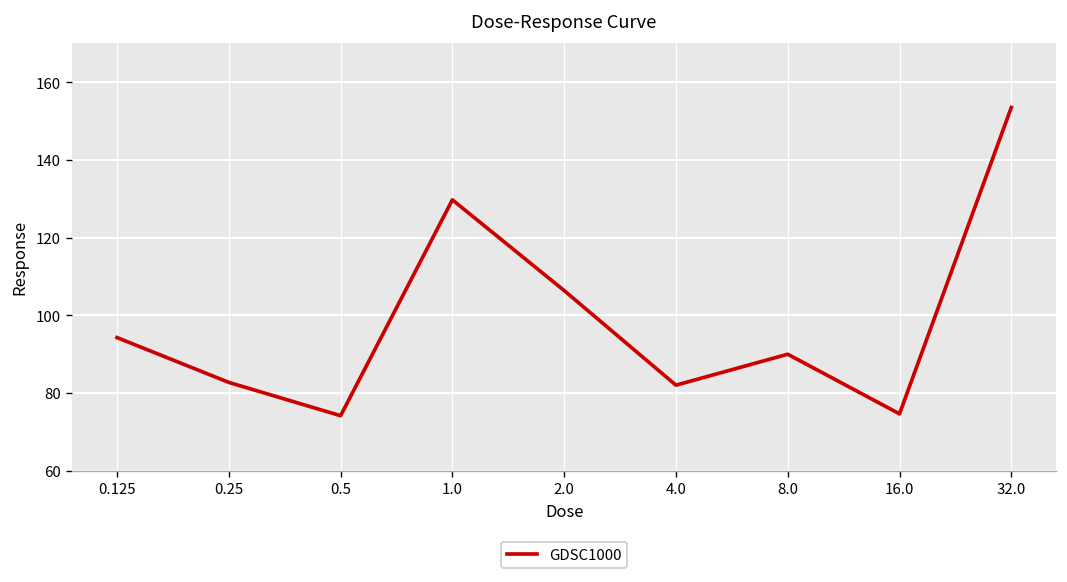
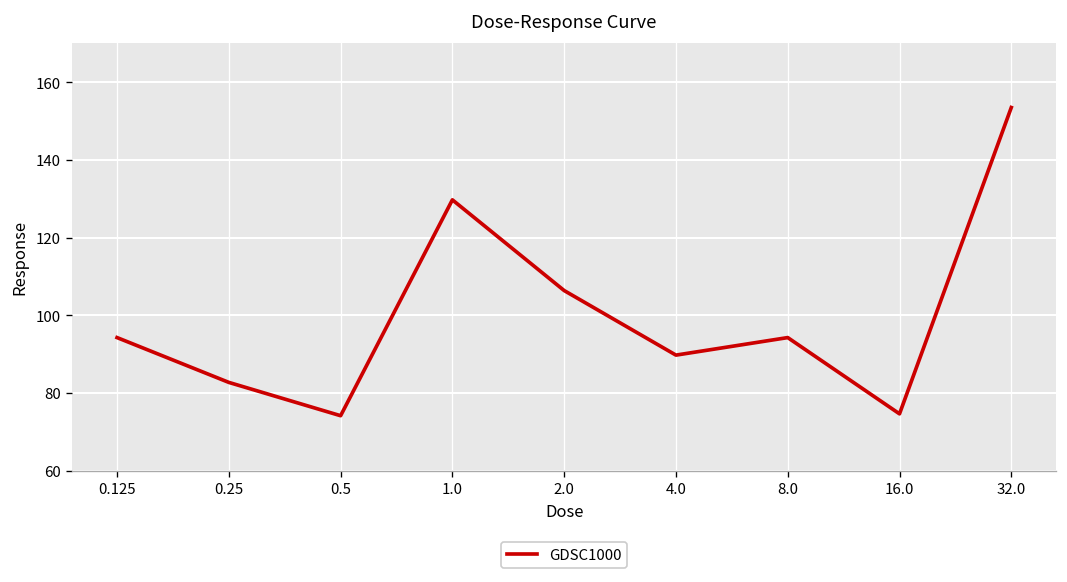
  {
    "0.125": 94,
    "0.25": 83,
    "0.5": 74,
    "1.0": 130,
    "2.0": 106,
-   "4.0": 82,
-   "8.0": 90,
+   "4.0": 90,
+   "8.0": 94,
    "16.0": 75,
    "32.0": 154
  }
